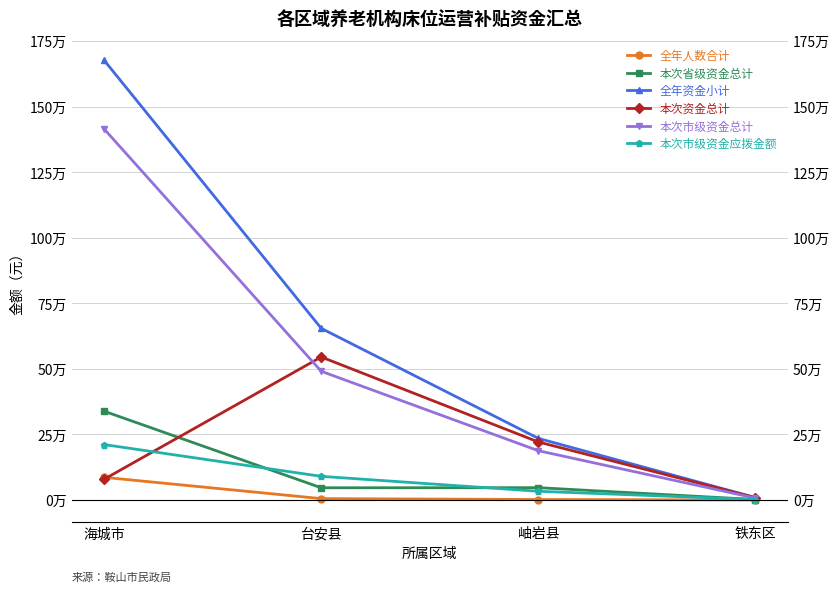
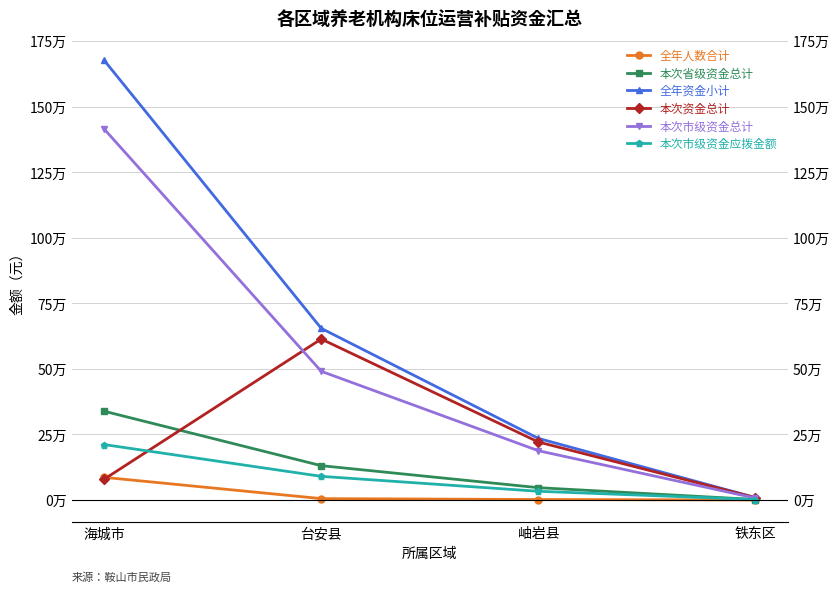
  {
    "全年人数合计": {
      "台安县": "1万",
      "岫岩县": "0万"
    },
    "本次省级资金总计": {
      "海城市": "34万",
-     "台安县": "5万",
+     "台安县": "13万",
      "岫岩县": "5万"
    },
    "全年资金小计": {
      "海城市": "168万",
      "台安县": "65万",
      "岫岩县": "24万"
    },
    "本次资金总计": {
-     "台安县": "55万",
+     "台安县": "61万",
      "岫岩县": "22万"
    },
    "本次市级资金总计": {
      "海城市": "142万",
      "台安县": "49万",
      "岫岩县": "19万"
    },
    "本次市级资金应拨金额": {
      "海城市": "21万",
      "台安县": "9万",
      "岫岩县": "3万"
    }
  }
